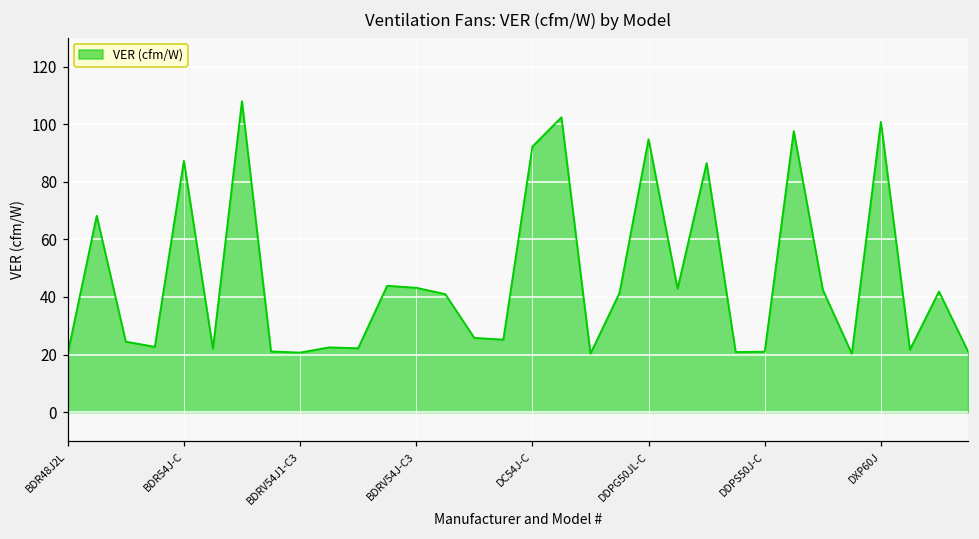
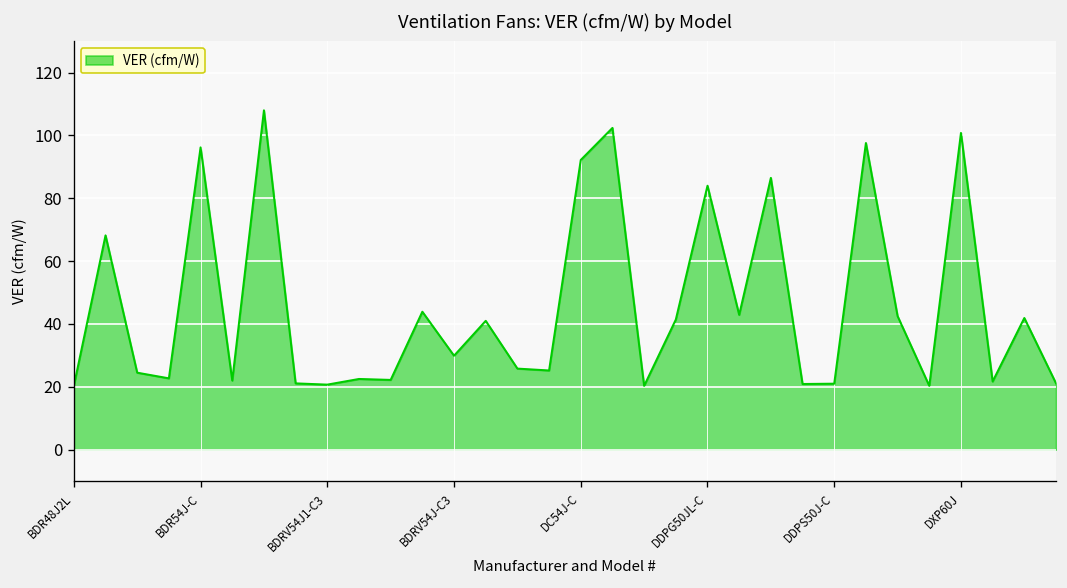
  {
    "BDR48J2L": 20,
-   "BDR54J-C": 87,
+   "BDR54J-C": 96,
    "BDRV54J1-C3": 21,
-   "BDRV54J-C3": 43,
+   "BDRV54J-C3": 30,
    "DC54J-C": 92,
-   "DDPG50JL-C": 95,
+   "DDPG50JL-C": 84,
    "DDPS50J-C": 21,
    "DXP60J": 101
  }
